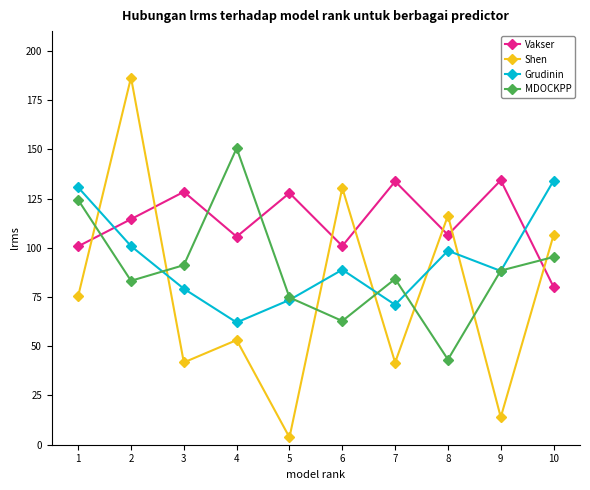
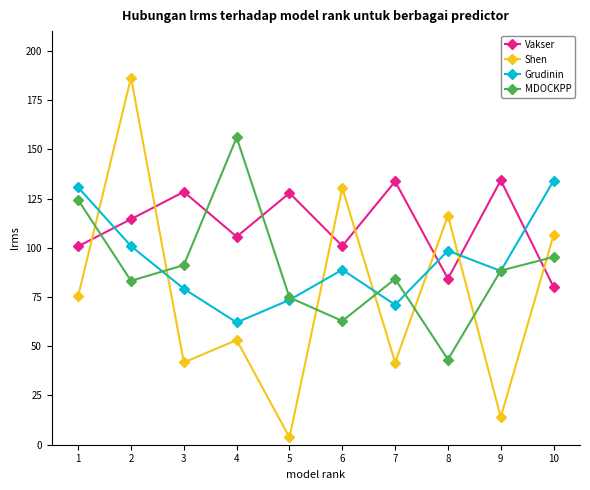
  {
    "Vakser": {
      "1": 101,
      "2": 115,
      "3": 128,
      "4": 106,
      "5": 128,
      "6": 101,
      "7": 134,
-     "8": 107,
+     "8": 84,
      "9": 134,
      "10": 80
    },
    "Shen": {
      "1": 76,
      "2": 186,
      "3": 42,
      "4": 53,
      "5": 4,
      "6": 130,
      "7": 42,
      "8": 116,
      "9": 14,
      "10": 106
    },
    "Grudinin": {
      "1": 131,
      "2": 101,
      "3": 79,
      "4": 62,
      "6": 89,
      "7": 71,
      "8": 99,
      "10": 134
    },
    "MDOCKPP": {
      "1": 124,
      "2": 83,
      "3": 91,
-     "4": 151,
+     "4": 156,
      "6": 63,
      "7": 84,
      "8": 43,
      "10": 95
    }
  }
